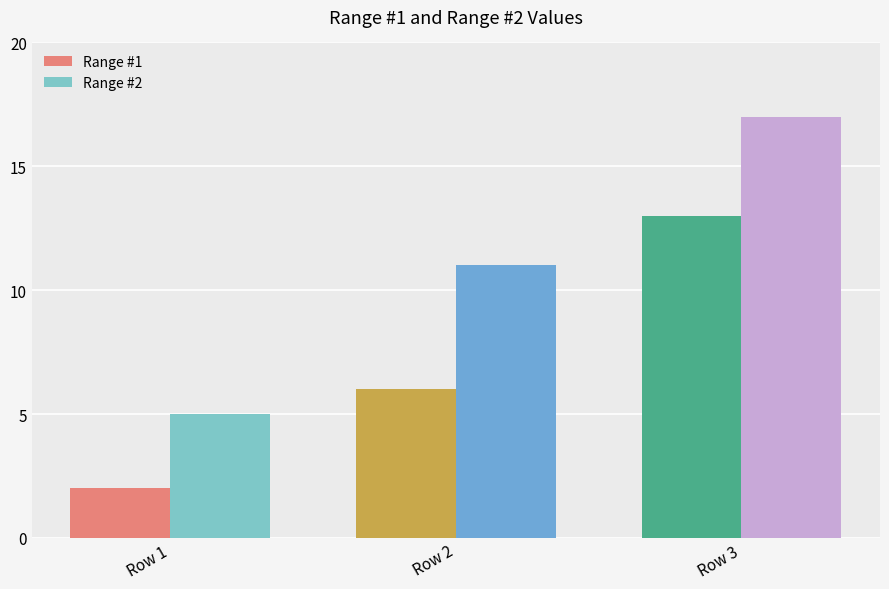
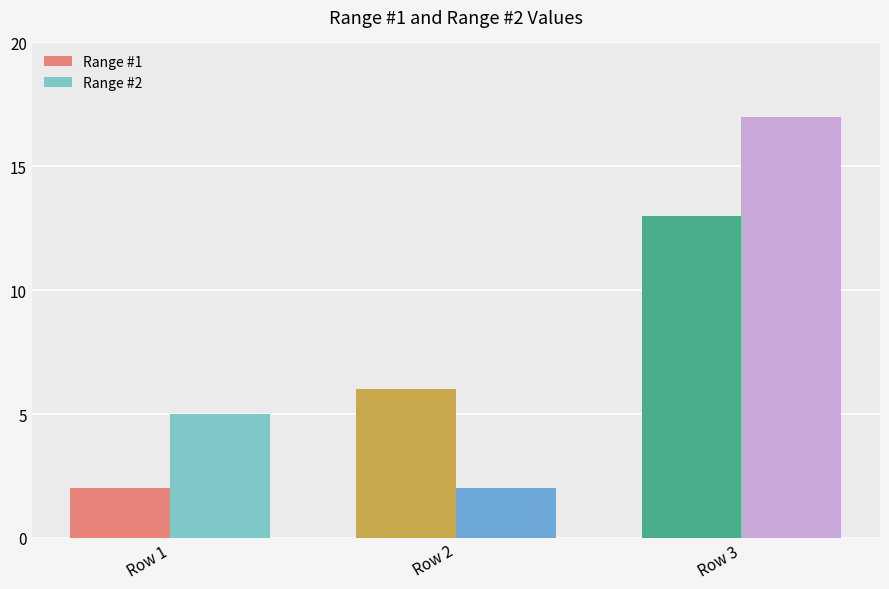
  {
    "Range #1": {
      "Row 1": 2,
      "Row 2": 6,
      "Row 3": 13
    },
    "Range #2": {
      "Row 1": 5,
-     "Row 2": 11,
+     "Row 2": 2,
      "Row 3": 17
    }
  }
